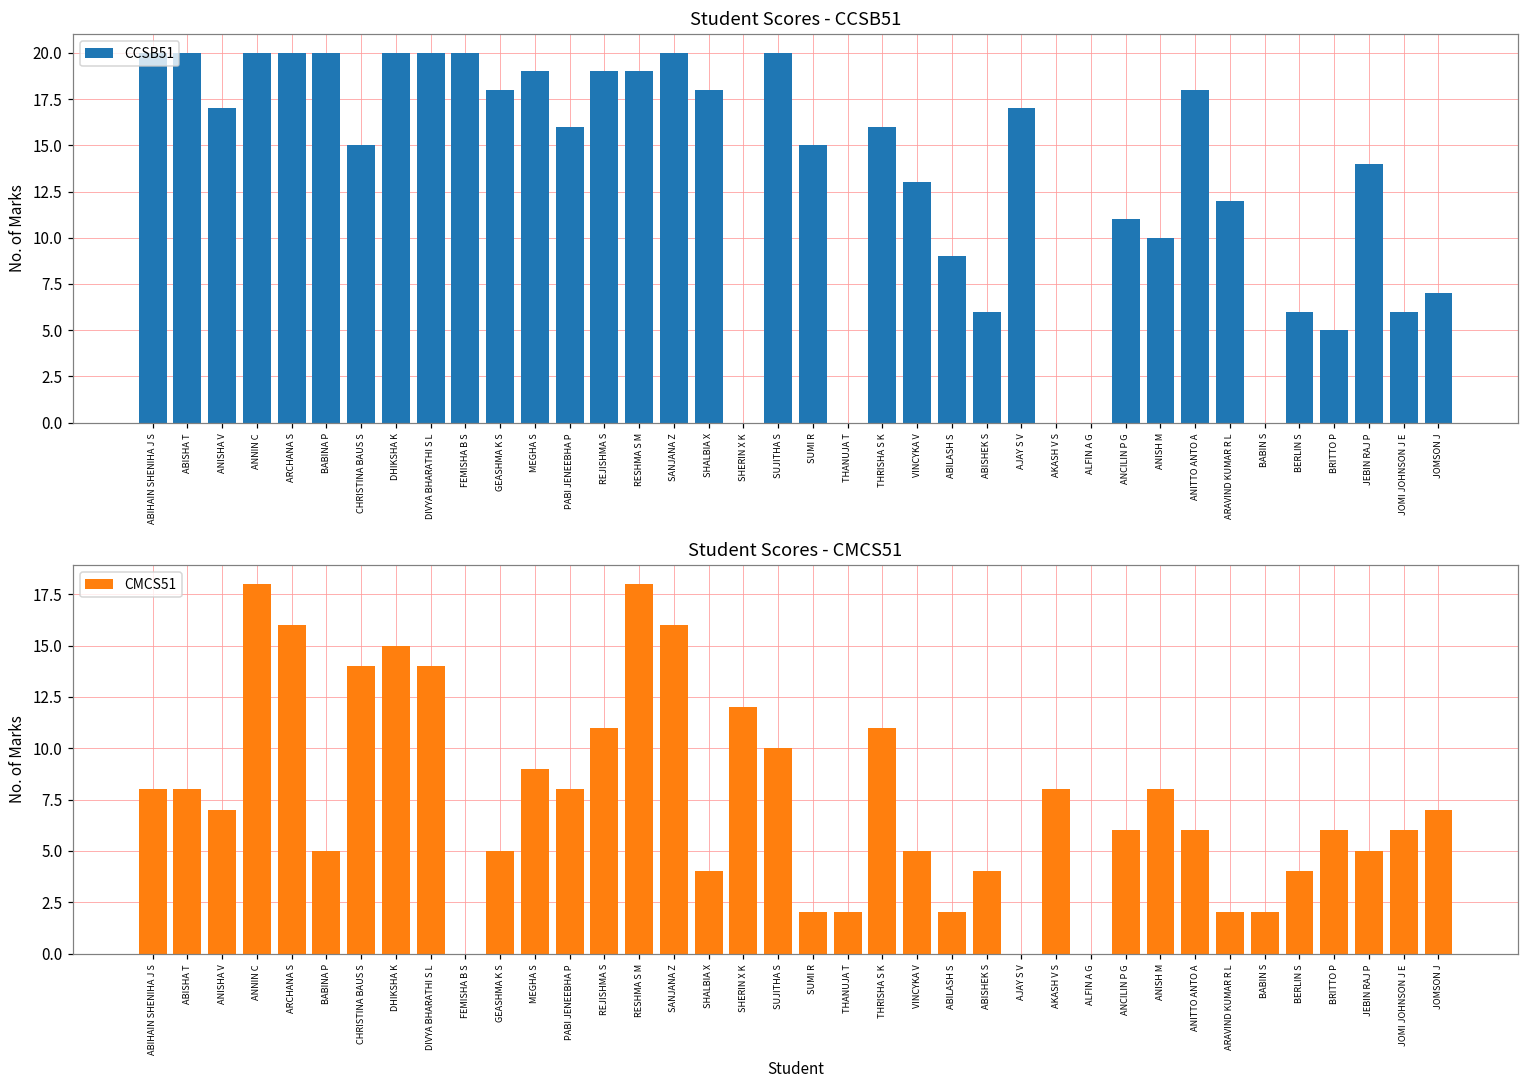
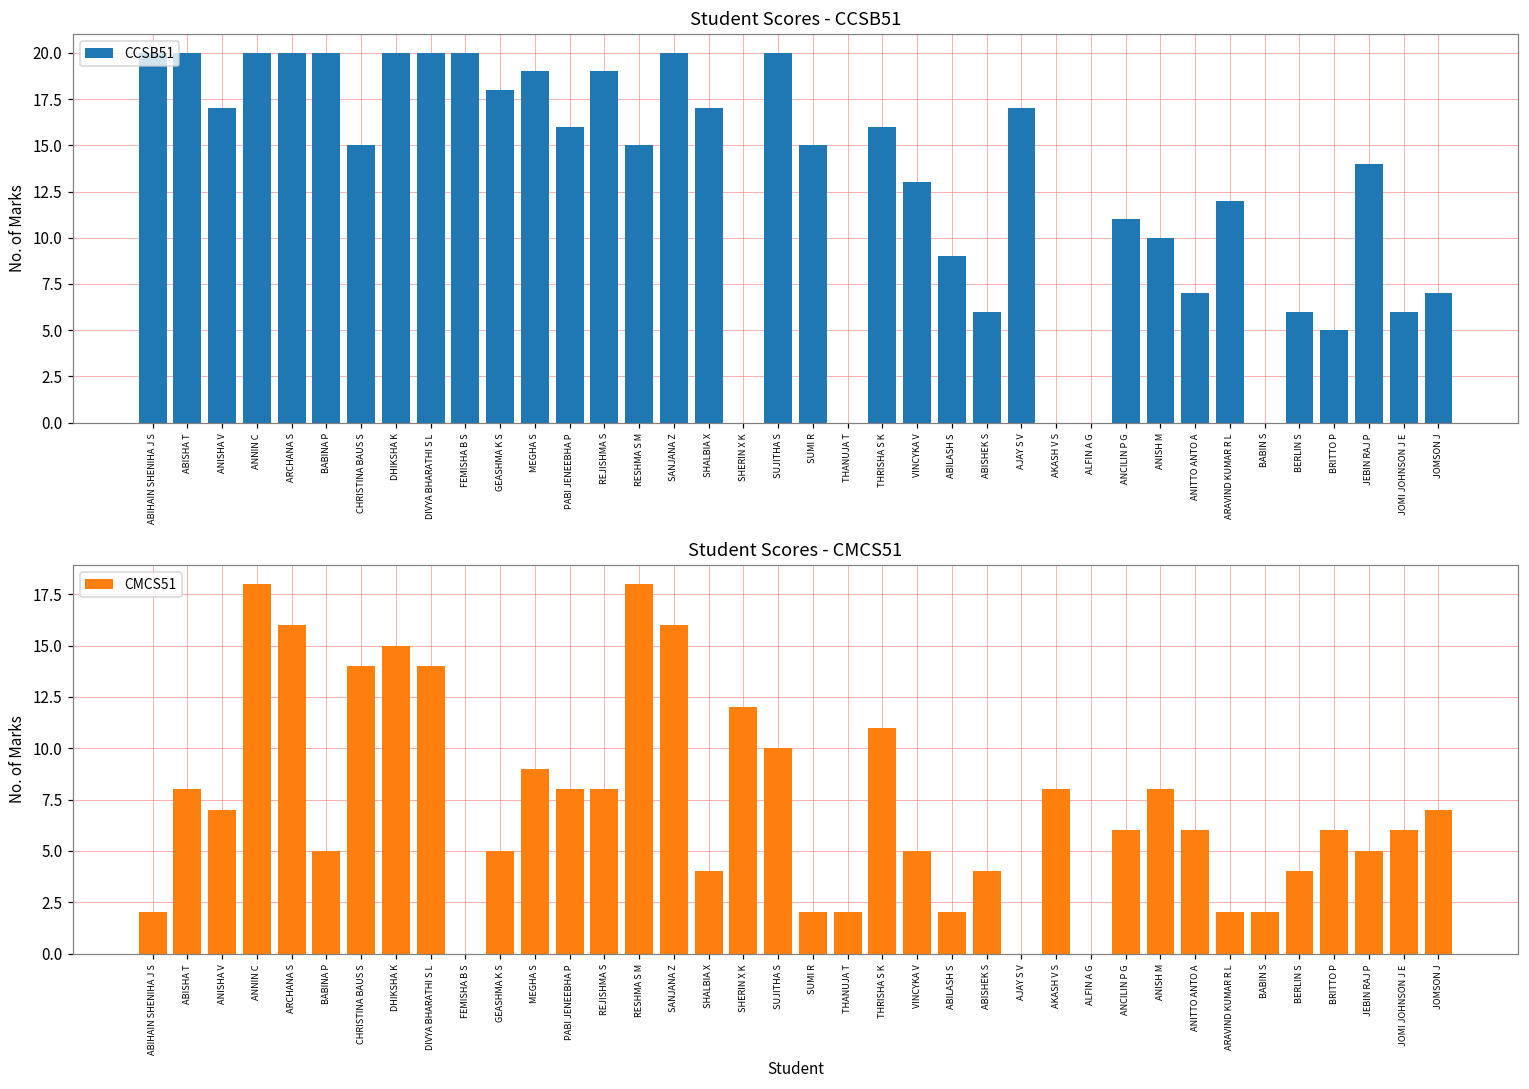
  {
    "Student Scores - CCSB51": {
      "ABISHA T": 20,
      "ANISHA V": 17,
      "ANNIN C": 20,
      "ARCHANA S": 20,
      "BABINA P": 20,
      "CHRISTINA BAUS S": 15,
      "DHIKSHA K": 20,
      "DIVYA BHARATHI S L": 20,
      "FEMISHA B S": 20,
      "GEASHMA K S": 18,
      "MEGHA S": 19,
      "PABI JENEEBHA P": 16,
      "REJISHMA S": 19,
-     "RESHMA S M": 19,
+     "RESHMA S M": 15,
      "SANJANA Z": 20,
-     "SHALBIA X": 18,
+     "SHALBIA X": 17,
      "SHERIN X K": 0,
      "SUJITHA S": 20,
      "SUMI R": 15,
      "THANUJA T": 0,
      "THRISHA S K": 16,
      "VINCYKA V": 13,
      "ABILASH S": 9,
      "ABISHEK S": 6,
      "AJAY S V": 17,
      "AKASH V S": 0,
      "ALFIN A G": 0,
      "ANCILIN P G": 11,
      "ANISH M": 10,
-     "ANITTO ANTO A": 18,
+     "ANITTO ANTO A": 7,
      "ARAVIND KUMAR R L": 12,
      "BABIN S": 0,
      "BERLIN S": 6,
      "BRITTO P": 5,
      "JEBIN RAJ P": 14,
      "JOMI JOHNSON J E": 6,
      "JOMSON J": 7
    },
    "Student Scores - CMCS51": {
-     "ABIHAIN SHENIHA J S": 8,
+     "ABIHAIN SHENIHA J S": 2,
      "ABISHA T": 8,
      "ANISHA V": 7,
      "ANNIN C": 18,
      "ARCHANA S": 16,
      "BABINA P": 5,
      "CHRISTINA BAUS S": 14,
      "DHIKSHA K": 15,
      "DIVYA BHARATHI S L": 14,
      "FEMISHA B S": 0,
      "GEASHMA K S": 5,
      "MEGHA S": 9,
      "PABI JENEEBHA P": 8,
-     "REJISHMA S": 11,
+     "REJISHMA S": 8,
      "RESHMA S M": 18,
      "SANJANA Z": 16,
      "SHALBIA X": 4,
      "SHERIN X K": 12,
      "SUJITHA S": 10,
      "SUMI R": 2,
      "THANUJA T": 2,
      "THRISHA S K": 11,
      "VINCYKA V": 5,
      "ABILASH S": 2,
      "ABISHEK S": 4,
      "AJAY S V": 0,
      "AKASH V S": 8,
      "ALFIN A G": 0,
      "ANCILIN P G": 6,
      "ANISH M": 8,
      "ANITTO ANTO A": 6,
      "ARAVIND KUMAR R L": 2,
      "BABIN S": 2,
      "BERLIN S": 4,
      "BRITTO P": 6,
      "JEBIN RAJ P": 5,
      "JOMI JOHNSON J E": 6,
      "JOMSON J": 7
    }
  }
